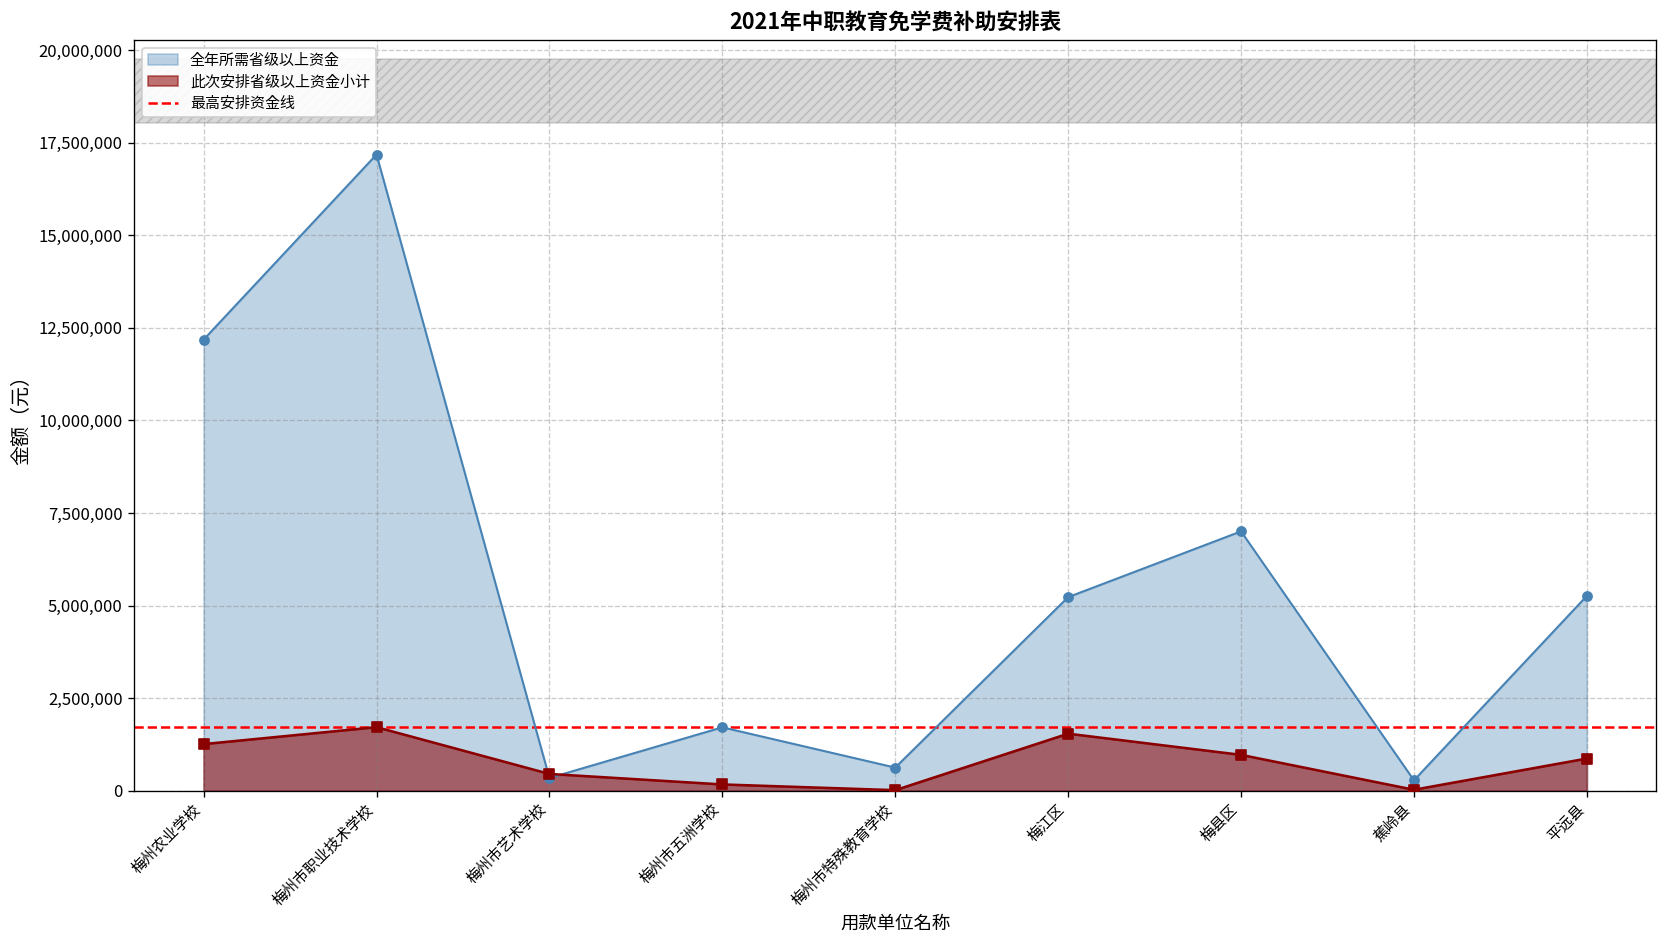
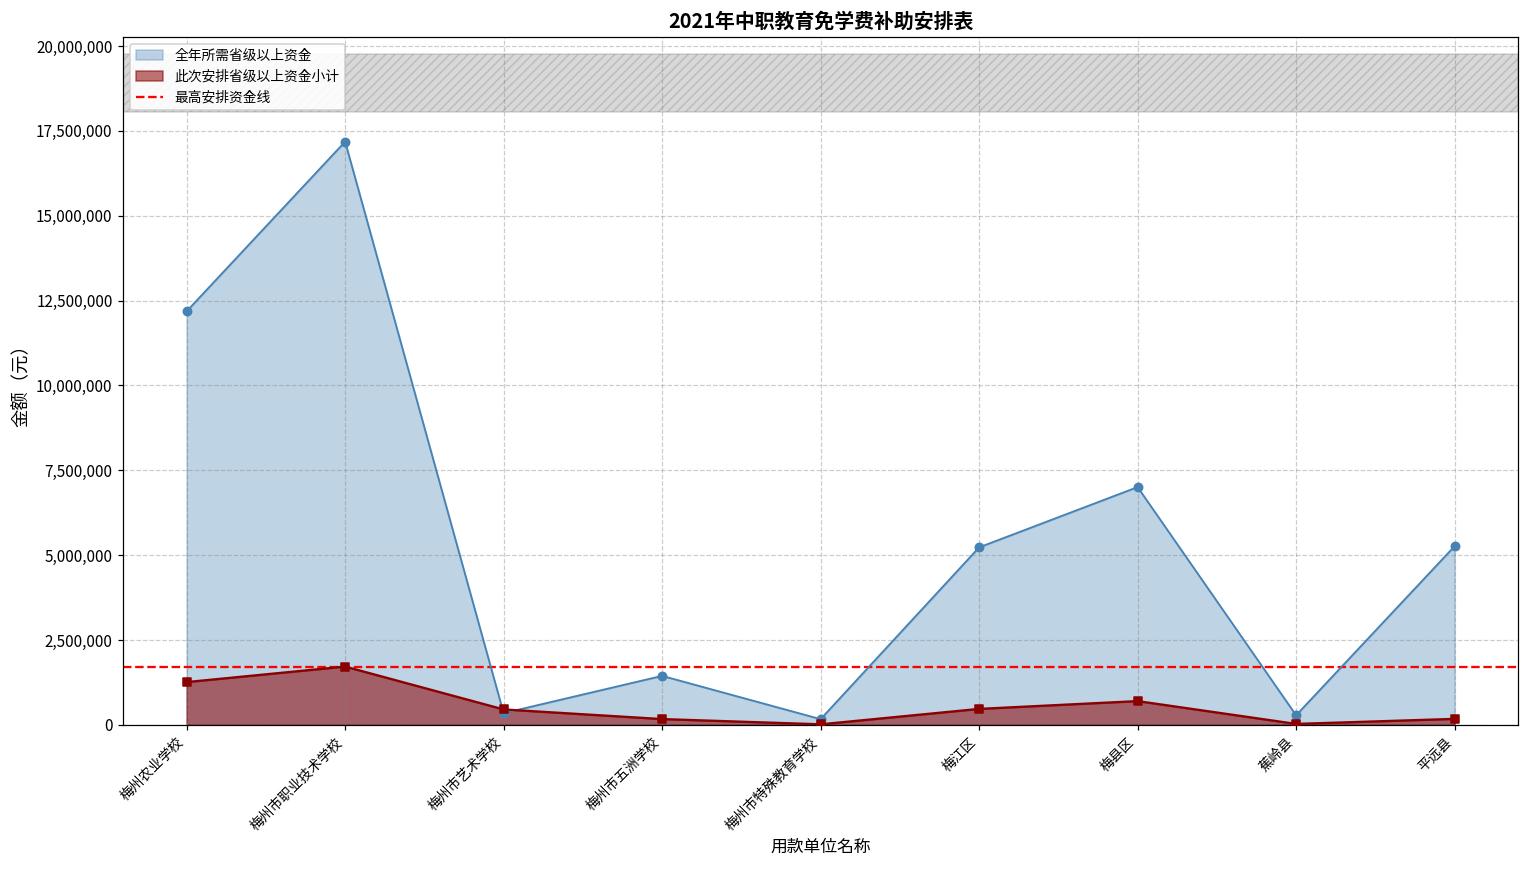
  {
    "全年所需省级以上资金": {
      "梅州农业学校": "12,200,000",
      "梅州市职业技术学校": "17,200,000",
      "梅州市艺术学校": "300,000",
-     "梅州市五洲学校": "1,700,000",
-     "梅州市特殊教育学校": "600,000",
+     "梅州市五洲学校": "1,400,000",
+     "梅州市特殊教育学校": "200,000",
      "梅江区": "5,200,000",
      "梅县区": "7,000,000",
      "蕉岭县": "300,000",
      "平远县": "5,300,000"
    },
    "此次安排省级以上资金小计": {
      "梅州农业学校": "1,300,000",
      "梅州市职业技术学校": "1,700,000",
      "梅州市艺术学校": "500,000",
      "梅州市五洲学校": "200,000",
      "梅州市特殊教育学校": "0",
-     "梅江区": "1,500,000",
-     "梅县区": "1,000,000",
+     "梅江区": "500,000",
+     "梅县区": "700,000",
      "蕉岭县": "0",
-     "平远县": "900,000"
+     "平远县": "200,000"
    }
  }
